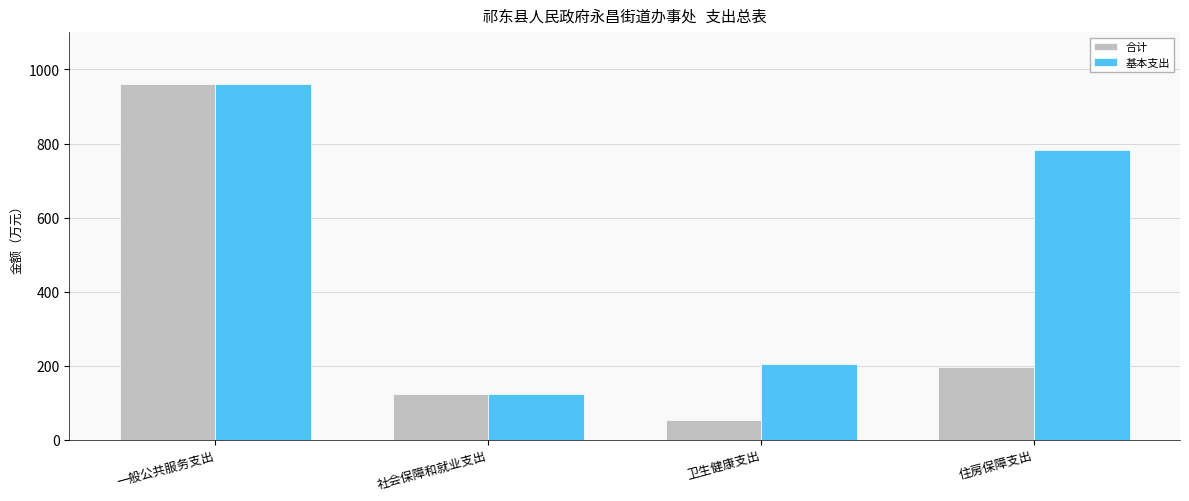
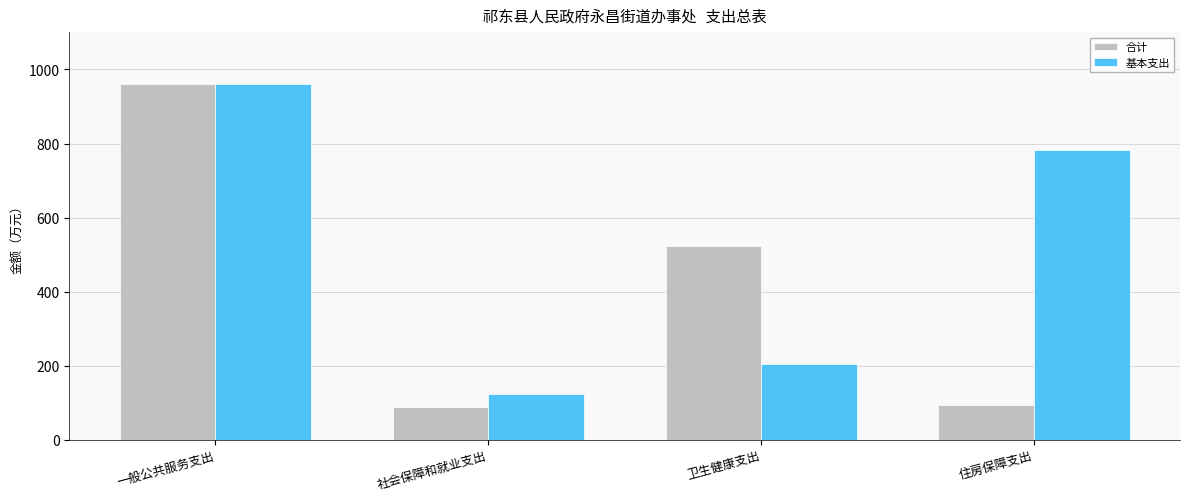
  {
    "合计": {
      "一般公共服务支出": 960,
-     "社会保障和就业支出": 120,
-     "卫生健康支出": 50,
-     "住房保障支出": 200
+     "社会保障和就业支出": 90,
+     "卫生健康支出": 520,
+     "住房保障支出": 90
    },
    "基本支出": {
      "一般公共服务支出": 960,
      "社会保障和就业支出": 120,
      "卫生健康支出": 200,
      "住房保障支出": 780
    }
  }
